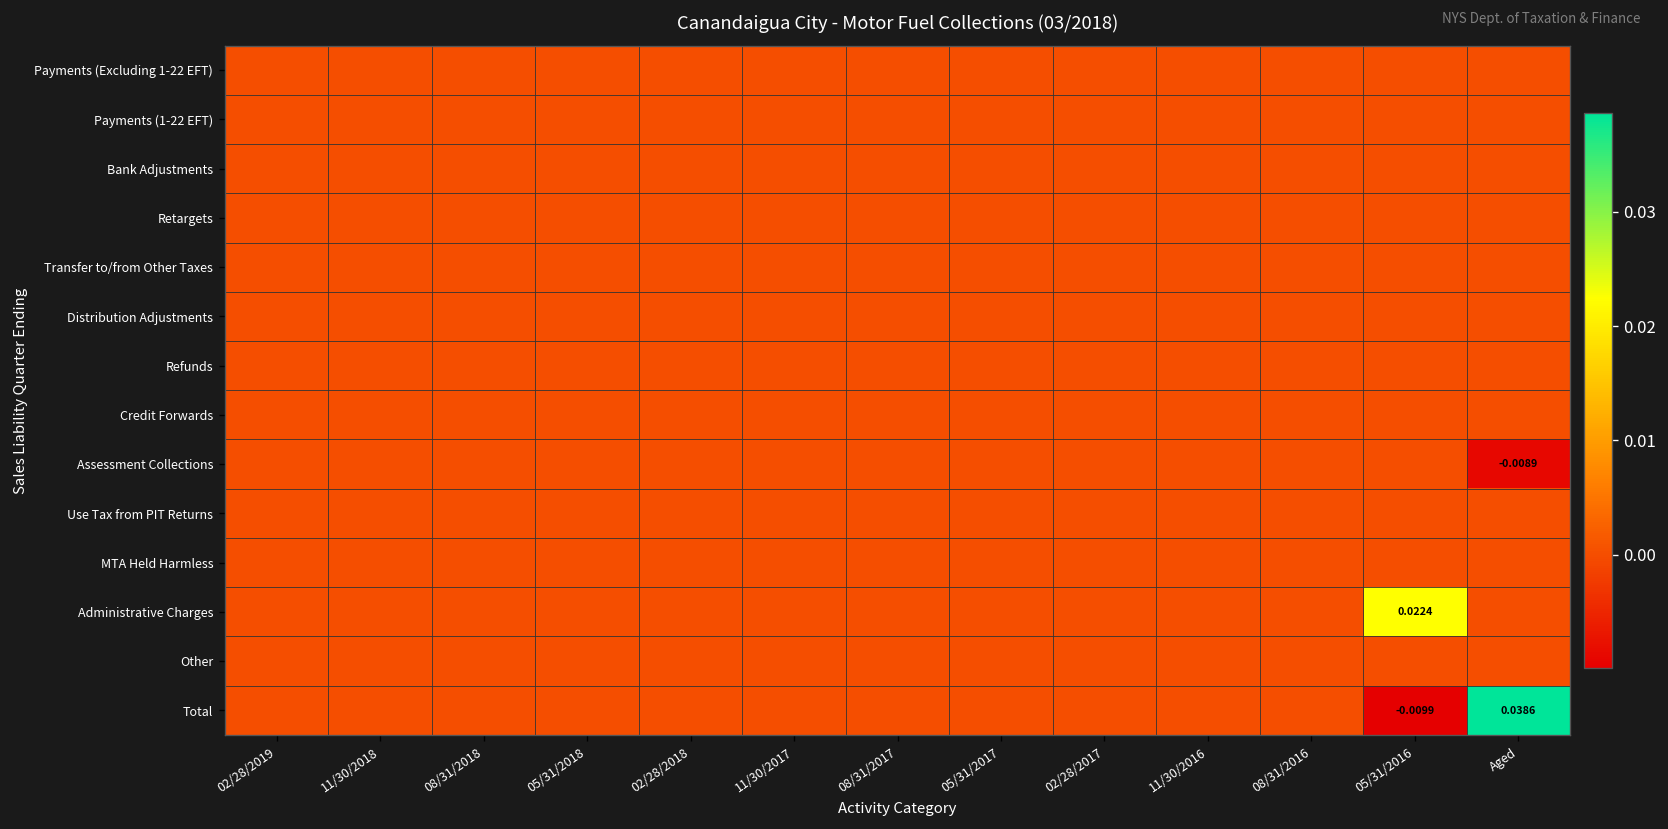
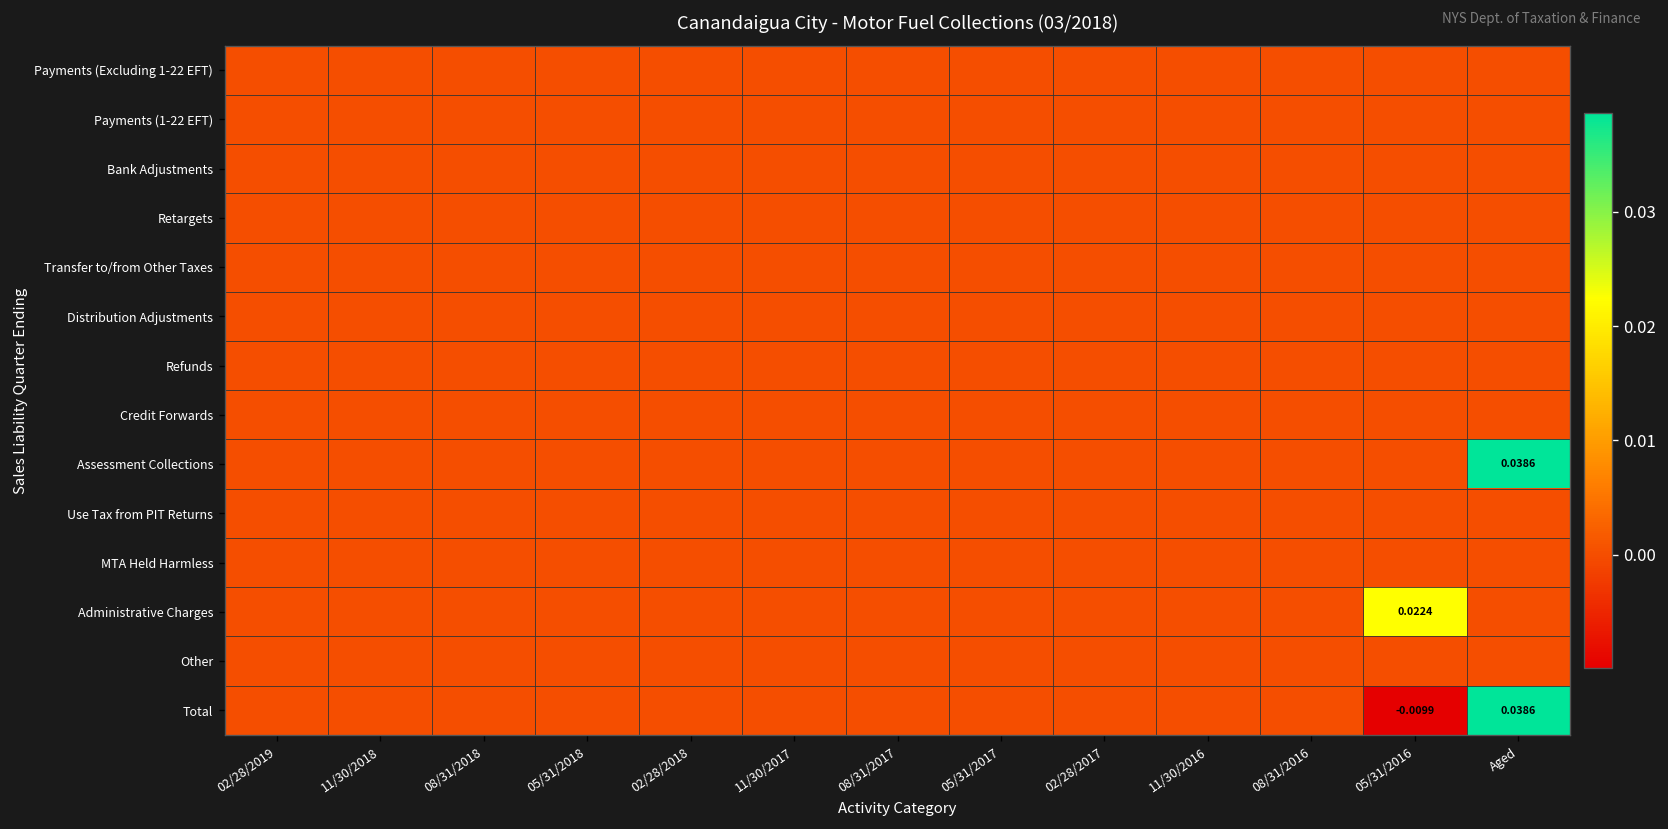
  {
    "Assessment Collections": {
-     "Aged": -0.0089
+     "Aged": 0.0386
    },
    "Administrative Charges": {
      "05/31/2016": 0.0224
    },
    "Total": {
      "05/31/2016": -0.0099,
      "Aged": 0.0386
    }
  }
